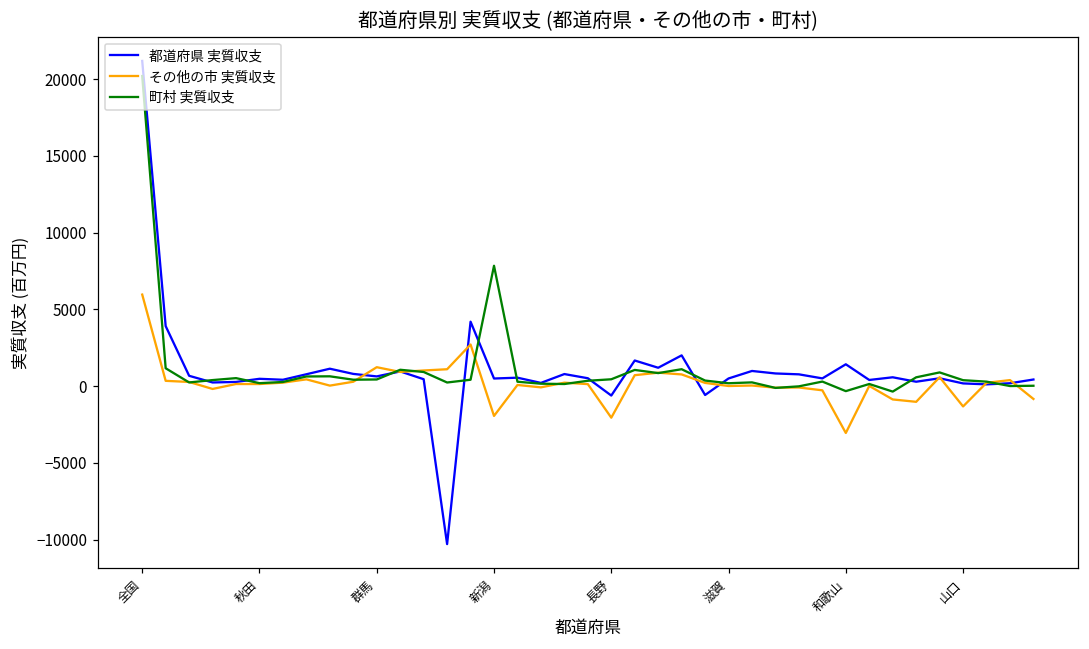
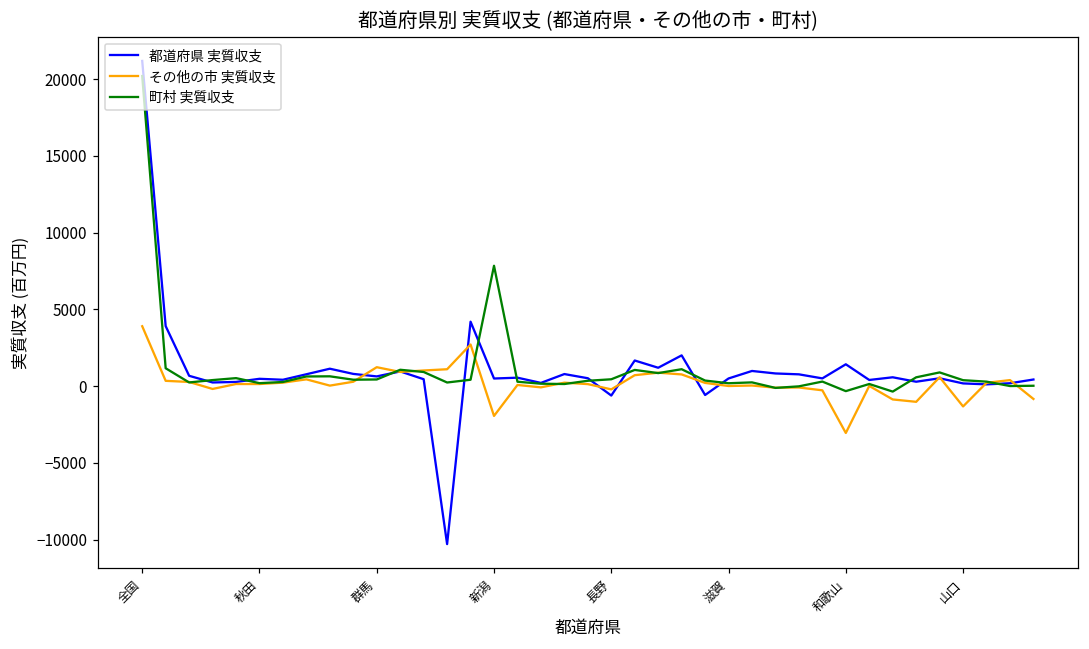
  {
    "都道府県 実質収支": {
      "秋田": 500,
      "群馬": 600,
      "新潟": 500,
      "長野": -600,
      "滋賀": 500,
      "和歌山": 1400,
      "山口": 200
    },
    "その他の市 実質収支": {
-     "全国": 6000,
+     "全国": 3900,
      "群馬": 1200,
      "新潟": -1900,
-     "長野": -2100,
+     "長野": -200,
      "和歌山": -3100,
      "山口": -1300
    },
    "町村 実質収支": {
      "群馬": 400,
      "新潟": 7800,
      "長野": 400,
      "和歌山": -300,
      "山口": 400
    }
  }
